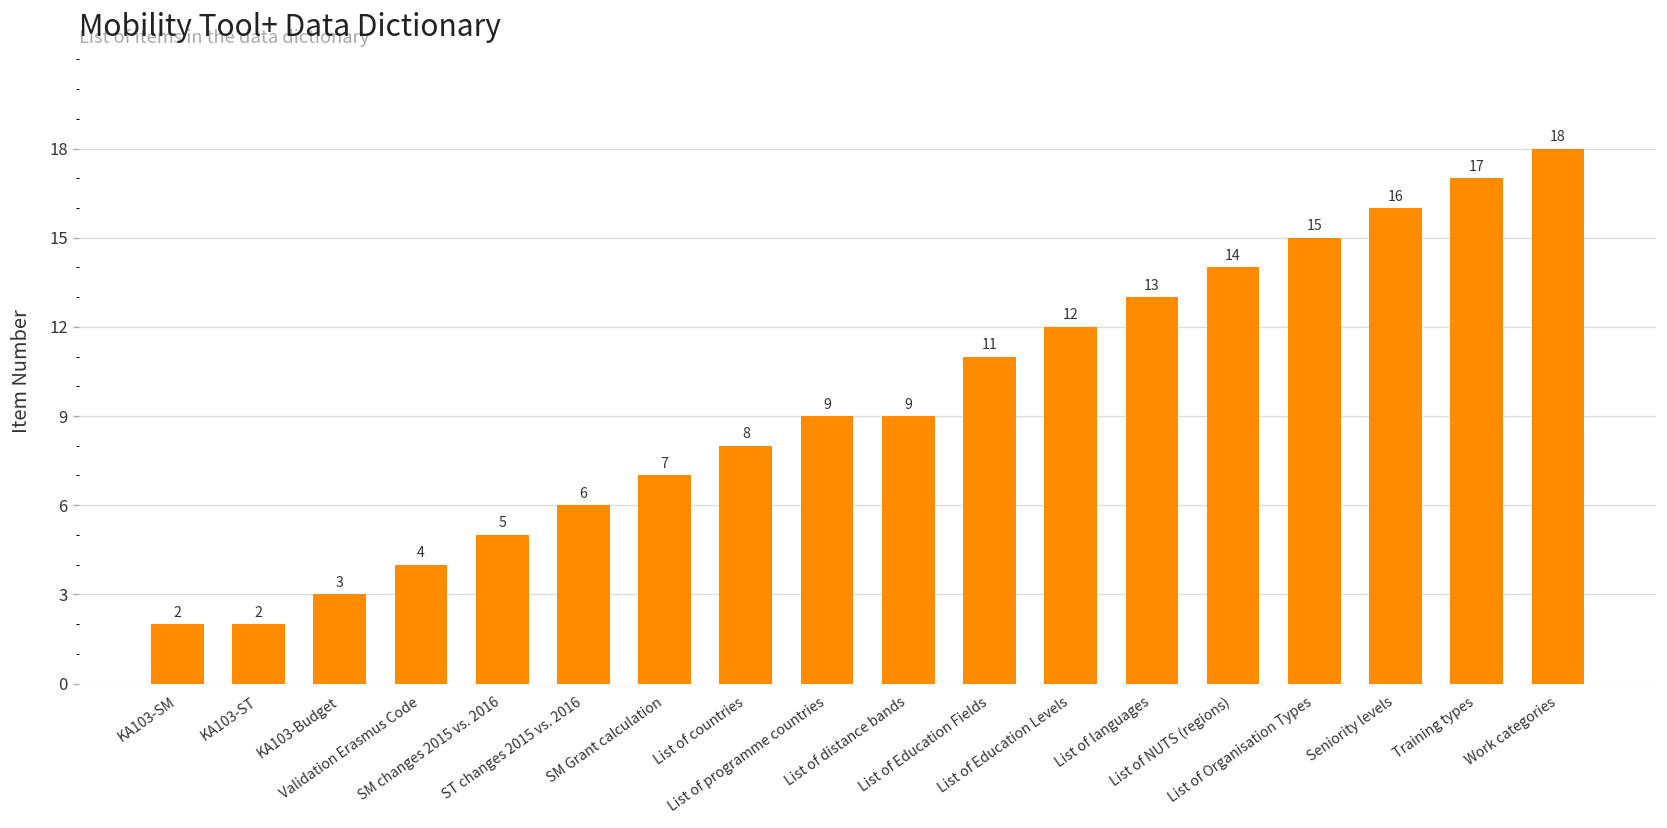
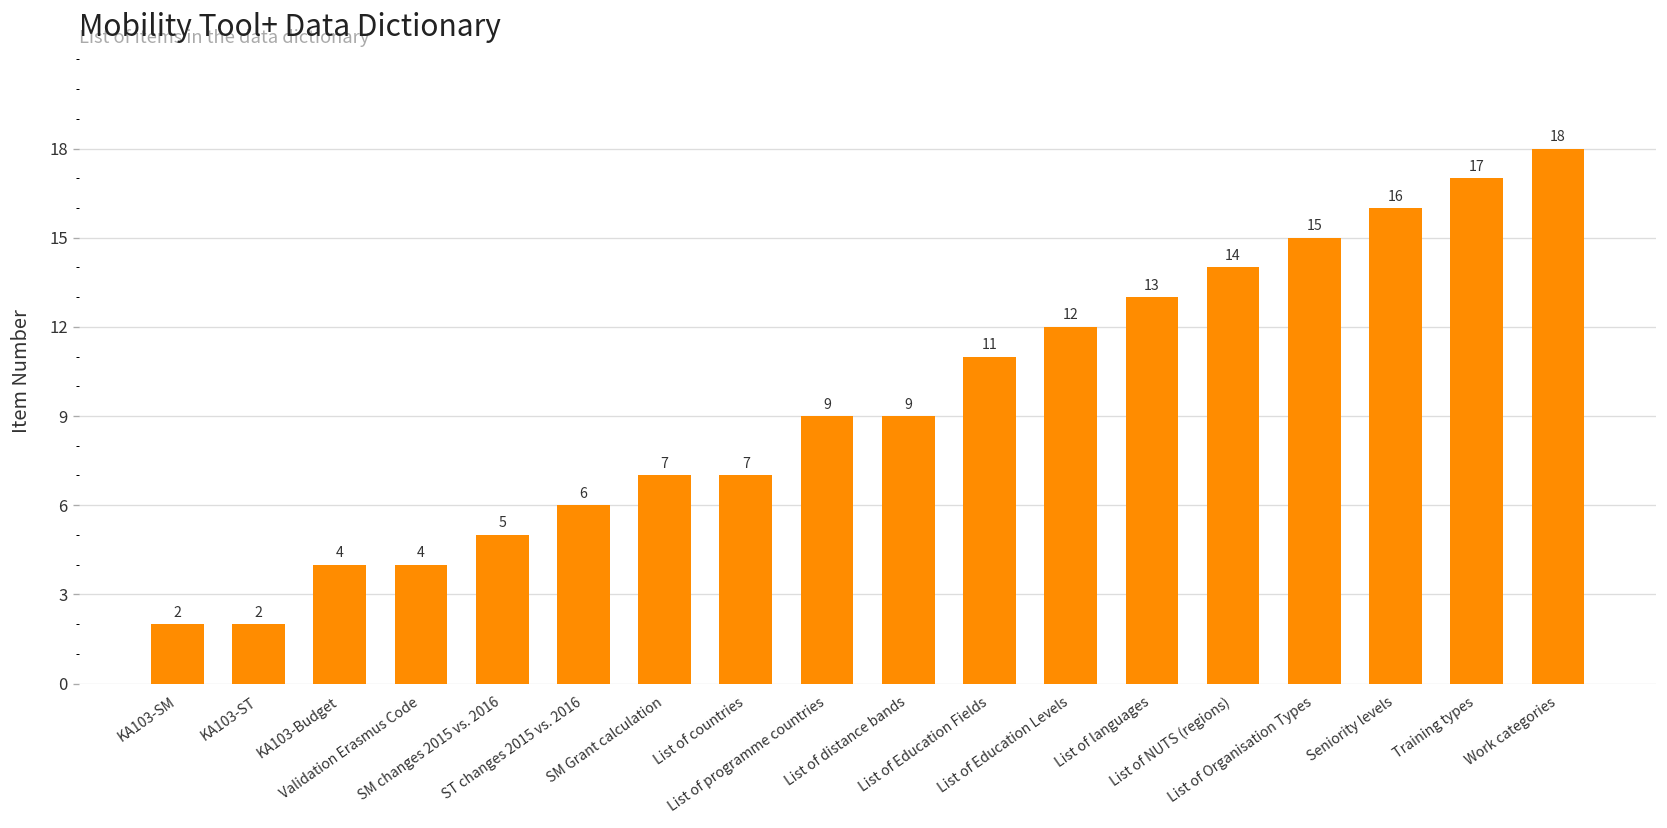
  {
    "KA103-SM": 2,
    "KA103-ST": 2,
-   "KA103-Budget": 3,
+   "KA103-Budget": 4,
    "Validation Erasmus Code": 4,
    "SM changes 2015 vs. 2016": 5,
    "ST changes 2015 vs. 2016": 6,
    "SM Grant calculation": 7,
-   "List of countries": 8,
+   "List of countries": 7,
    "List of programme countries": 9,
    "List of distance bands": 9,
    "List of Education Fields": 11,
    "List of Education Levels": 12,
    "List of languages": 13,
    "List of NUTS (regions)": 14,
    "List of Organisation Types": 15,
    "Seniority levels": 16,
    "Training types": 17,
    "Work categories": 18
  }
